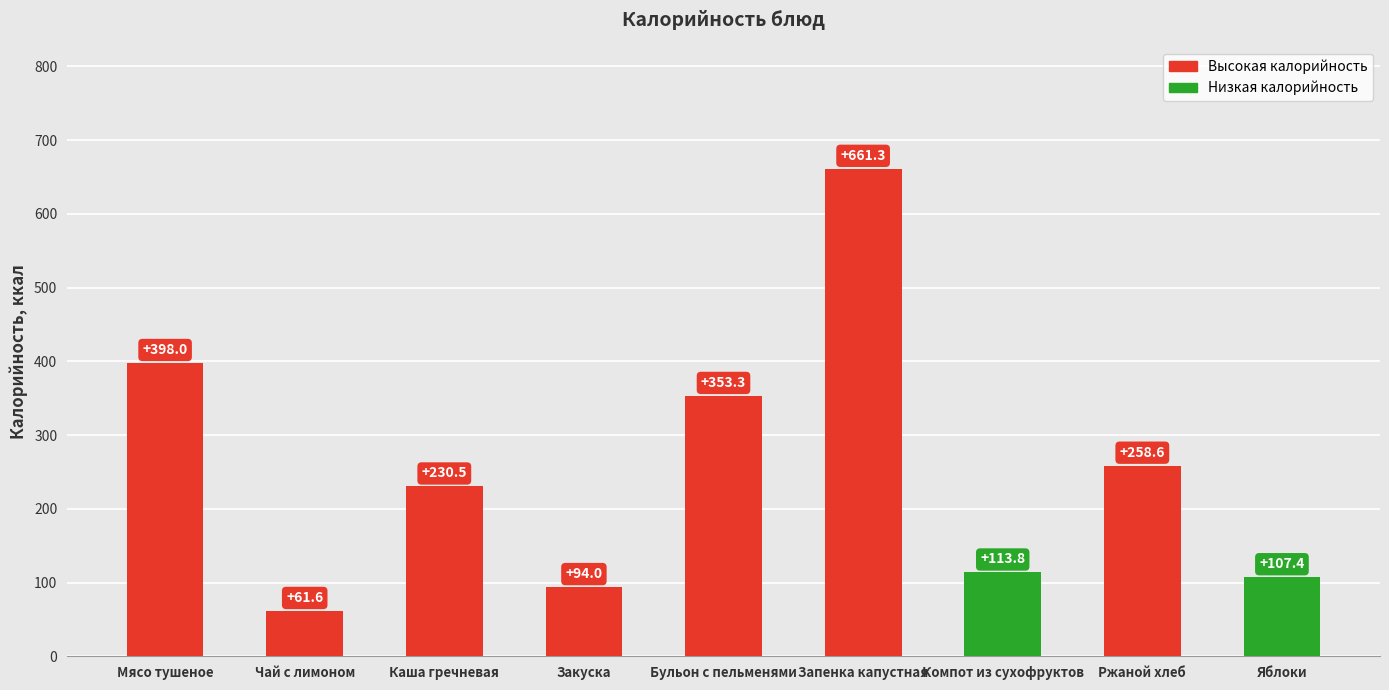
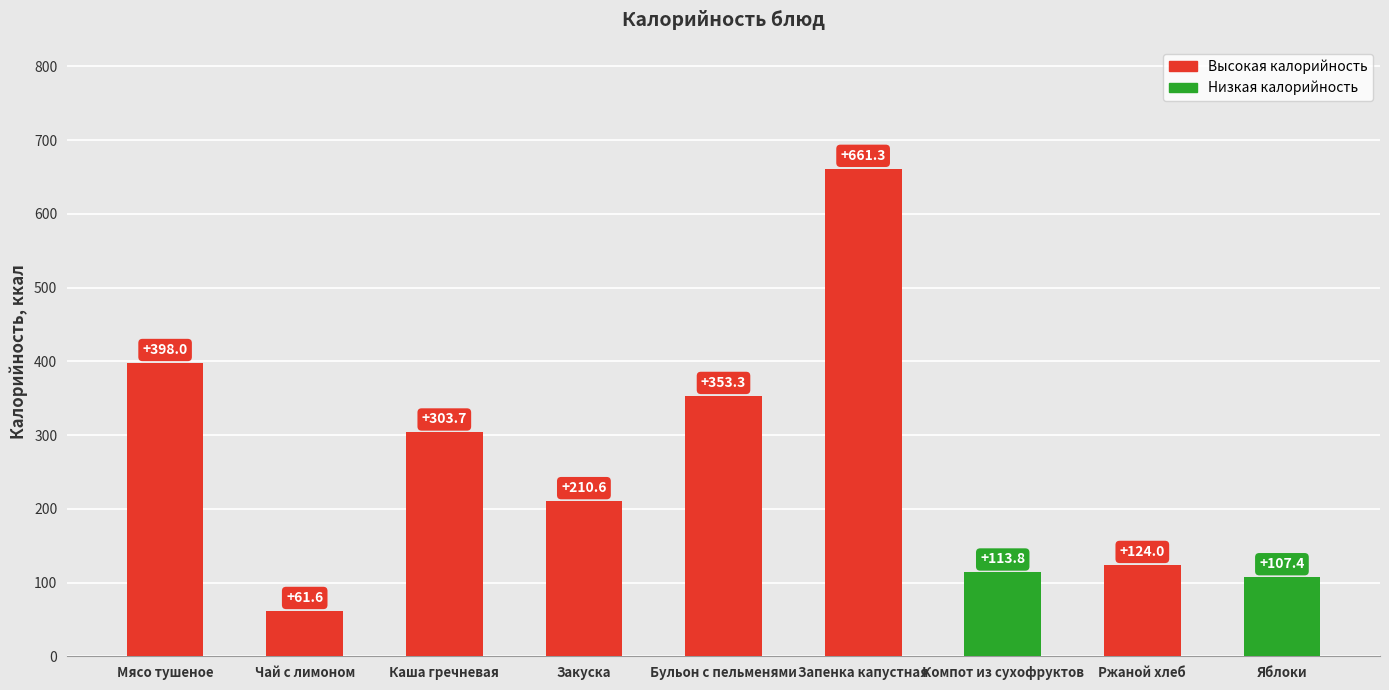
  {
-   "Каша гречневая": "+230.5",
-   "Закуска": "+94.0",
-   "Ржаной хлеб": "+258.6"
+   "Каша гречневая": "+303.7",
+   "Закуска": "+210.6",
+   "Ржаной хлеб": "+124.0"
  }
